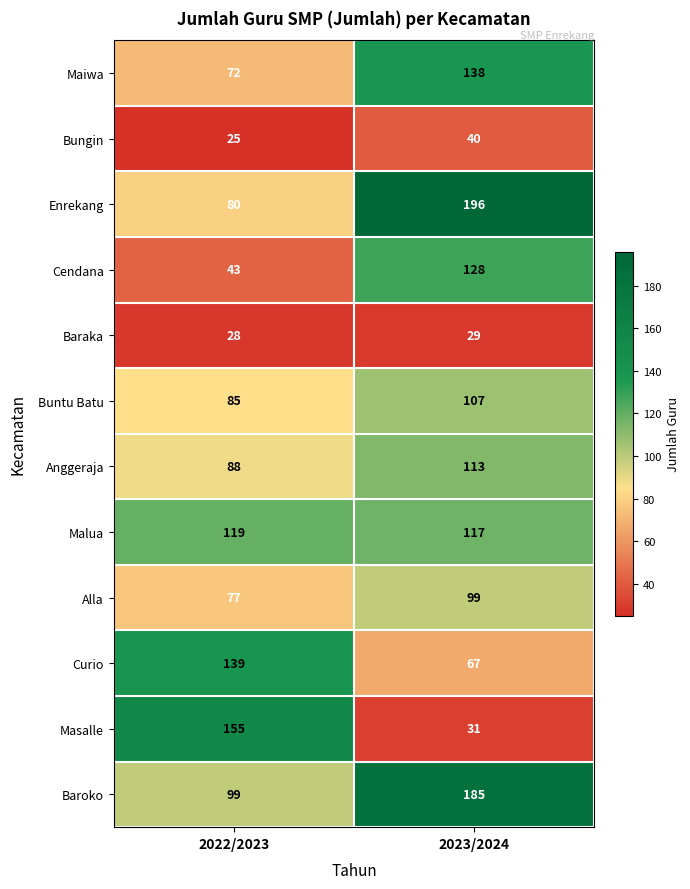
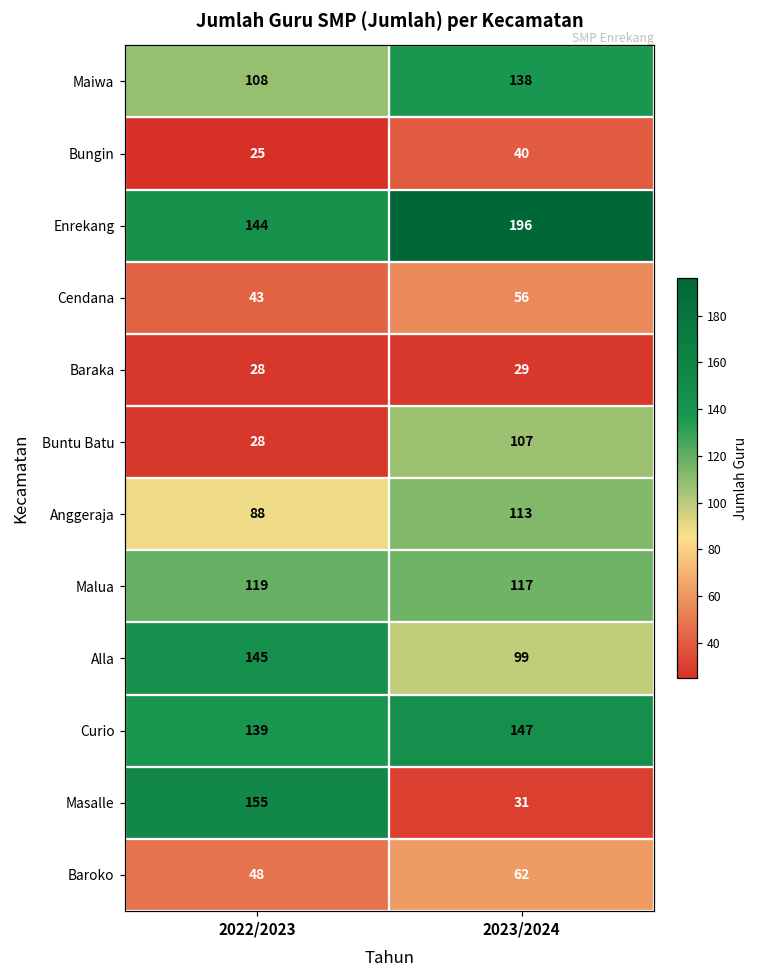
  {
    "Maiwa": {
-     "2022/2023": 72,
+     "2022/2023": 108,
      "2023/2024": 138
    },
    "Bungin": {
      "2022/2023": 25,
      "2023/2024": 40
    },
    "Enrekang": {
-     "2022/2023": 80,
+     "2022/2023": 144,
      "2023/2024": 196
    },
    "Cendana": {
      "2022/2023": 43,
-     "2023/2024": 128
+     "2023/2024": 56
    },
    "Baraka": {
      "2022/2023": 28,
      "2023/2024": 29
    },
    "Buntu Batu": {
-     "2022/2023": 85,
+     "2022/2023": 28,
      "2023/2024": 107
    },
    "Anggeraja": {
      "2022/2023": 88,
      "2023/2024": 113
    },
    "Malua": {
      "2022/2023": 119,
      "2023/2024": 117
    },
    "Alla": {
-     "2022/2023": 77,
+     "2022/2023": 145,
      "2023/2024": 99
    },
    "Curio": {
      "2022/2023": 139,
-     "2023/2024": 67
+     "2023/2024": 147
    },
    "Masalle": {
      "2022/2023": 155,
      "2023/2024": 31
    },
    "Baroko": {
-     "2022/2023": 99,
-     "2023/2024": 185
+     "2022/2023": 48,
+     "2023/2024": 62
    }
  }
